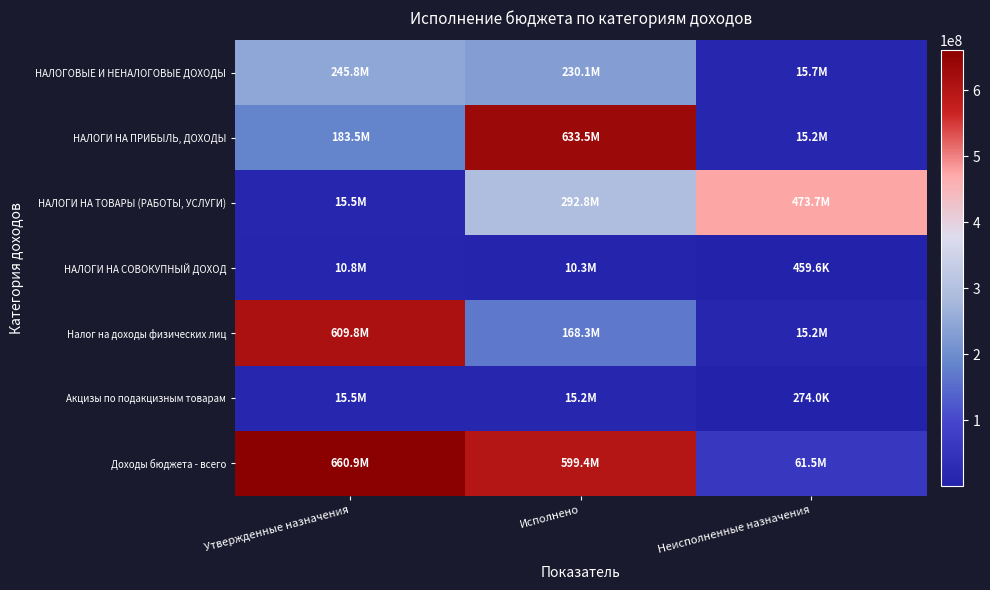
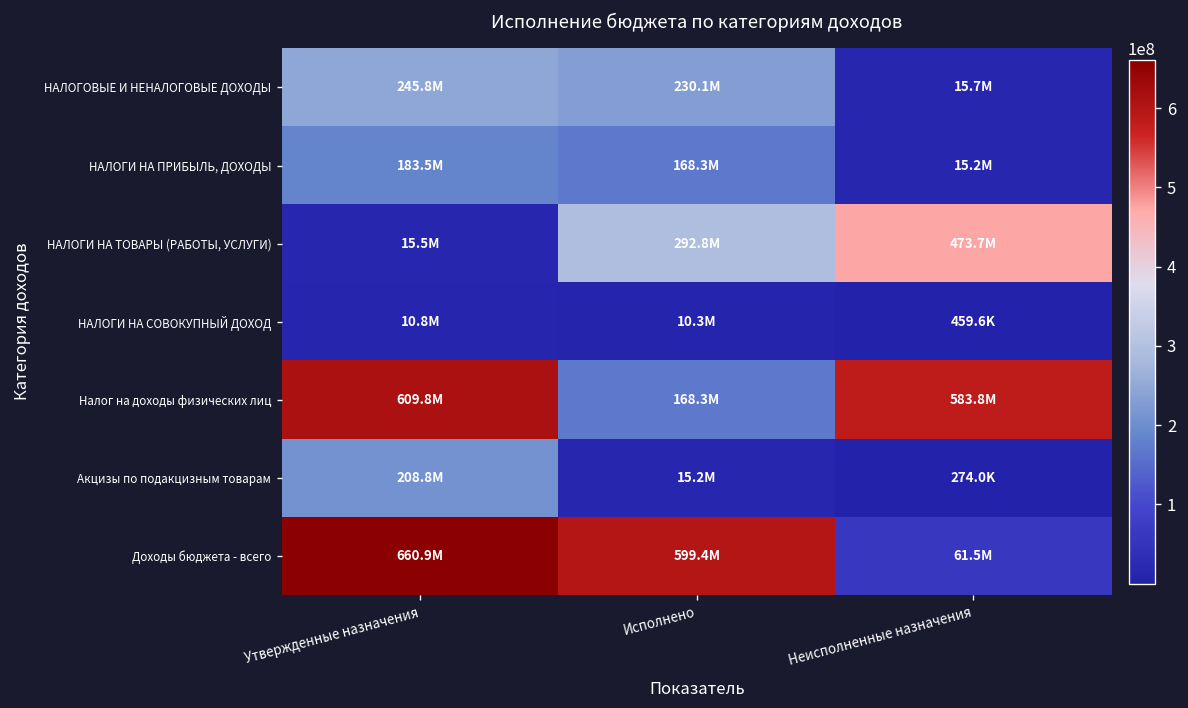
  {
    "НАЛОГОВЫЕ И НЕНАЛОГОВЫЕ ДОХОДЫ": {
      "Утвержденные назначения": "245.8M",
      "Исполнено": "230.1M",
      "Неисполненные назначения": "15.7M"
    },
    "НАЛОГИ НА ПРИБЫЛЬ, ДОХОДЫ": {
      "Утвержденные назначения": "183.5M",
-     "Исполнено": "633.5M",
+     "Исполнено": "168.3M",
      "Неисполненные назначения": "15.2M"
    },
    "НАЛОГИ НА ТОВАРЫ (РАБОТЫ, УСЛУГИ)": {
      "Утвержденные назначения": "15.5M",
      "Исполнено": "292.8M",
      "Неисполненные назначения": "473.7M"
    },
    "НАЛОГИ НА СОВОКУПНЫЙ ДОХОД": {
      "Утвержденные назначения": "10.8M",
      "Исполнено": "10.3M",
      "Неисполненные назначения": "459.6K"
    },
    "Налог на доходы физических лиц": {
      "Утвержденные назначения": "609.8M",
      "Исполнено": "168.3M",
-     "Неисполненные назначения": "15.2M"
+     "Неисполненные назначения": "583.8M"
    },
    "Акцизы по подакцизным товарам": {
-     "Утвержденные назначения": "15.5M",
+     "Утвержденные назначения": "208.8M",
      "Исполнено": "15.2M",
      "Неисполненные назначения": "274.0K"
    },
    "Доходы бюджета - всего": {
      "Утвержденные назначения": "660.9M",
      "Исполнено": "599.4M",
      "Неисполненные назначения": "61.5M"
    }
  }
